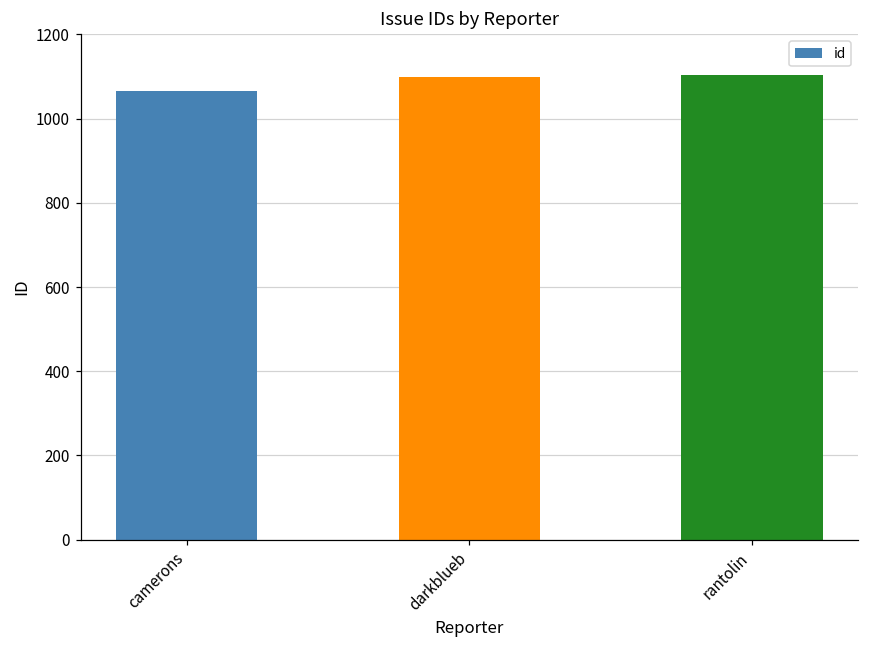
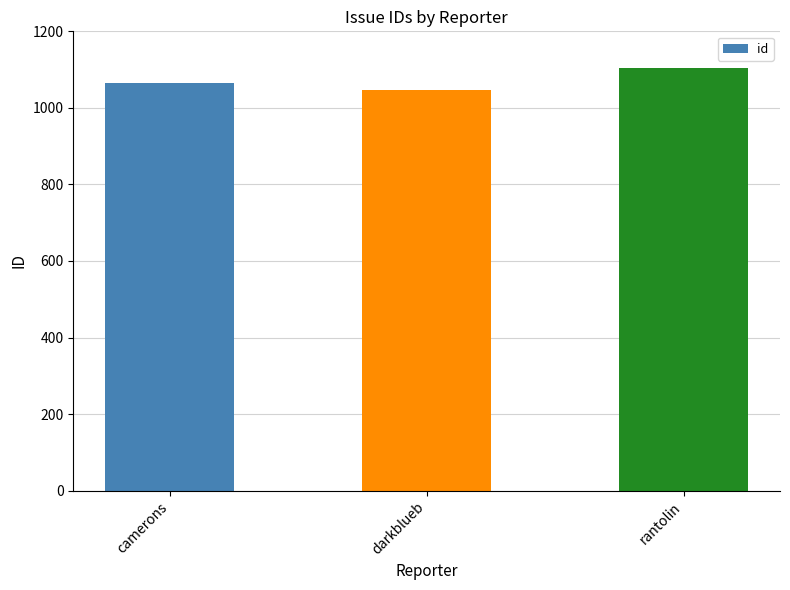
  {
    "camerons": 1070,
-   "darkblueb": 1100,
+   "darkblueb": 1050,
    "rantolin": 1100
  }
